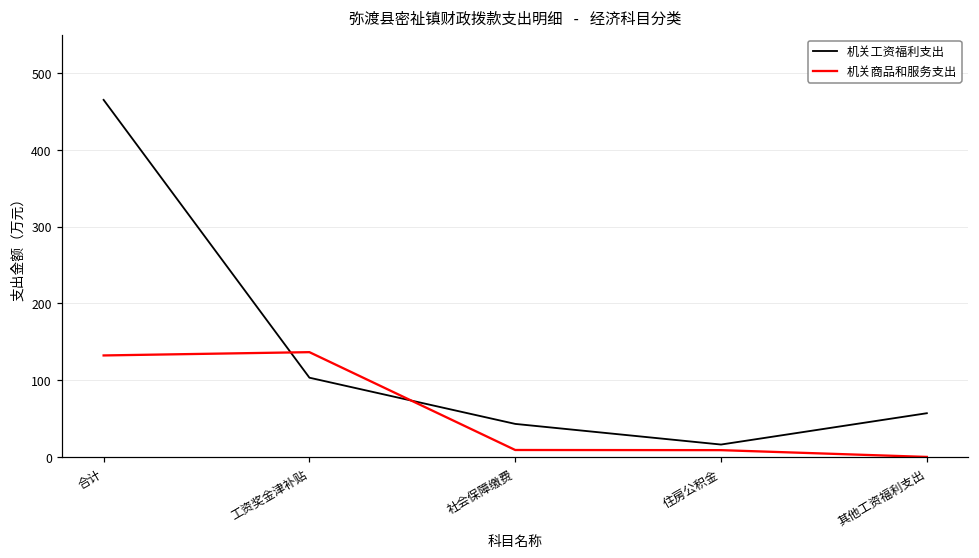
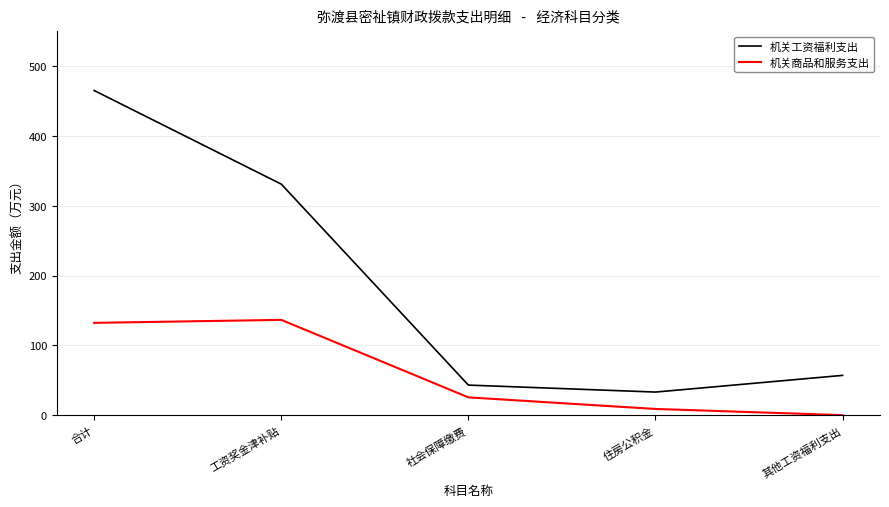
  {
    "机关工资福利支出": {
      "合计": 470,
-     "工资奖金津补贴": 100,
+     "工资奖金津补贴": 330,
      "社会保障缴费": 40,
-     "住房公积金": 20,
+     "住房公积金": 30,
      "其他工资福利支出": 60
    },
    "机关商品和服务支出": {
      "合计": 130,
      "工资奖金津补贴": 140,
-     "社会保障缴费": 10,
+     "社会保障缴费": 30,
      "住房公积金": 10,
      "其他工资福利支出": 0
    }
  }
